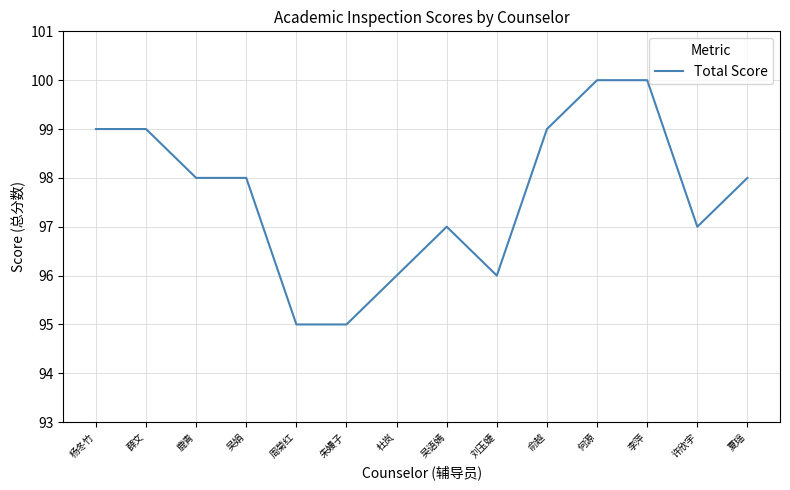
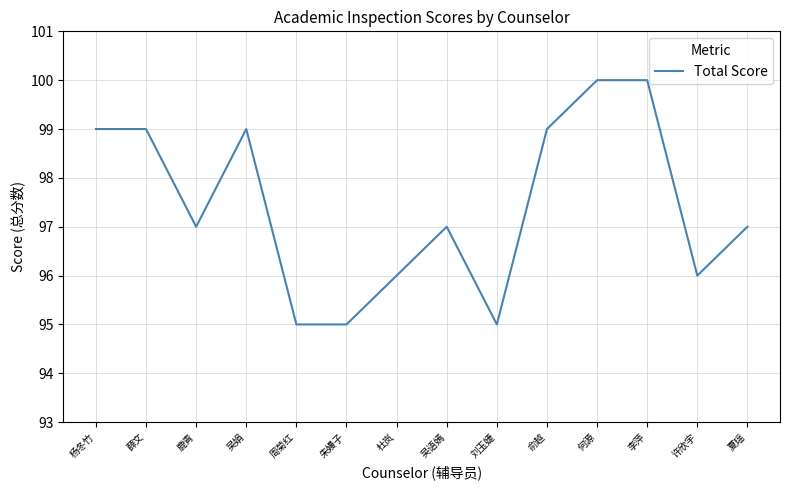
  {
    "杨冬竹": 99,
    "薛文": 99,
-   "鹿青": 98,
-   "吴娟": 98,
+   "鹿青": 97,
+   "吴娟": 99,
    "周菊红": 95,
    "朱嫚子": 95,
    "杜岚": 96,
    "吴语嫣": 97,
-   "刘玉婕": 96,
+   "刘玉婕": 95,
    "俞越": 99,
    "何源": 100,
    "李萍": 100,
-   "许欣宇": 97,
-   "夏瑶": 98
+   "许欣宇": 96,
+   "夏瑶": 97
  }
